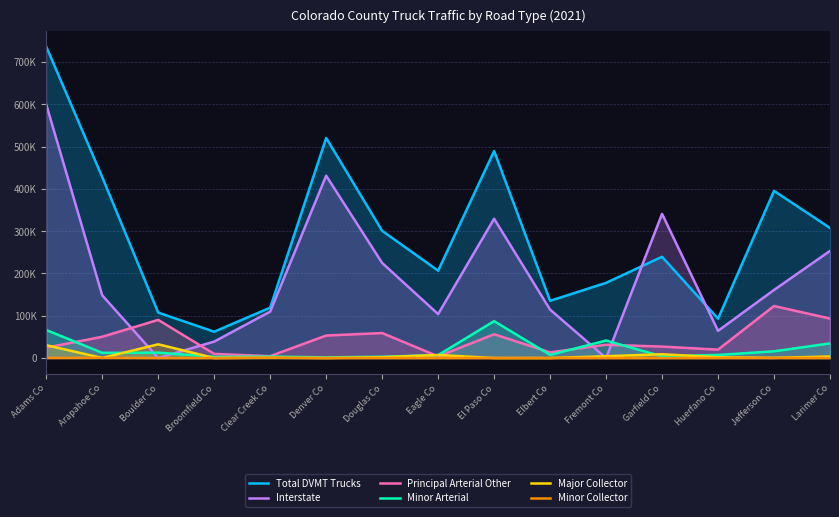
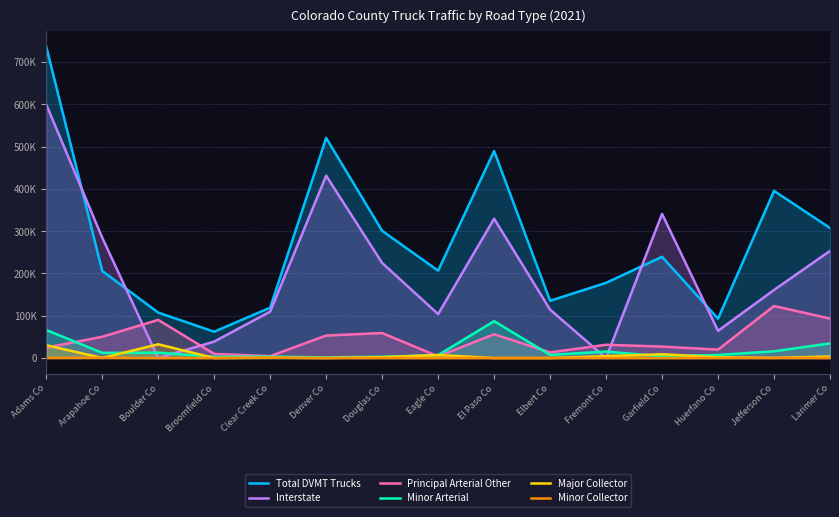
  {
    "Total DVMT Trucks": {
      "Adams Co": 740000,
-     "Arapahoe Co": 430000,
+     "Arapahoe Co": 210000,
      "Boulder Co": 110000,
      "Broomfield Co": 60000,
      "Clear Creek Co": 120000,
      "Denver Co": 520000,
      "Douglas Co": 300000,
      "Eagle Co": 210000,
      "El Paso Co": 490000,
      "Elbert Co": 140000,
      "Fremont Co": 180000,
      "Garfield Co": 240000,
      "Huerfano Co": 90000,
      "Jefferson Co": 400000,
      "Larimer Co": 310000
    },
    "Interstate": {
      "Adams Co": 600000,
-     "Arapahoe Co": 150000,
+     "Arapahoe Co": 280000,
      "Broomfield Co": 40000,
      "Clear Creek Co": 110000,
      "Denver Co": 430000,
      "Douglas Co": 220000,
      "Eagle Co": 100000,
      "El Paso Co": 330000,
      "Elbert Co": 110000,
      "Garfield Co": 340000,
      "Huerfano Co": 60000,
      "Jefferson Co": 160000,
      "Larimer Co": 250000
    },
    "Principal Arterial Other": {
      "Arapahoe Co": 50000,
      "Boulder Co": 90000,
      "Broomfield Co": 10000,
      "Denver Co": 50000,
      "Douglas Co": 60000,
      "El Paso Co": 60000,
      "Elbert Co": 10000,
      "Fremont Co": 30000,
      "Garfield Co": 30000,
      "Huerfano Co": 20000,
      "Jefferson Co": 120000,
      "Larimer Co": 90000
    },
    "Minor Arterial": {
      "Adams Co": 70000,
      "Arapahoe Co": 10000,
      "Boulder Co": 10000,
      "El Paso Co": 90000,
      "Elbert Co": 10000,
-     "Fremont Co": 40000,
+     "Fremont Co": 20000,
      "Jefferson Co": 20000,
      "Larimer Co": 30000
    },
    "Major Collector": {
      "Boulder Co": 30000
    },
    "Minor Collector": {
      "Adams Co": 0
    }
  }
